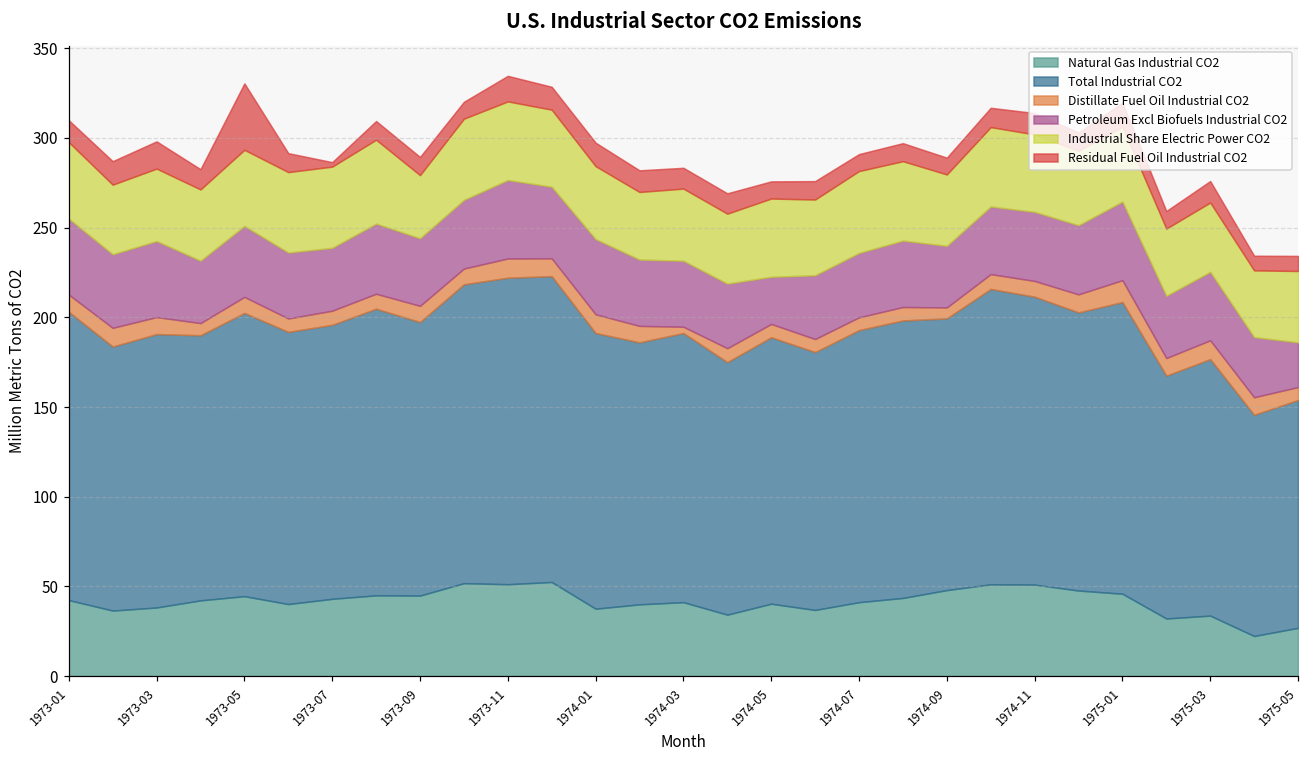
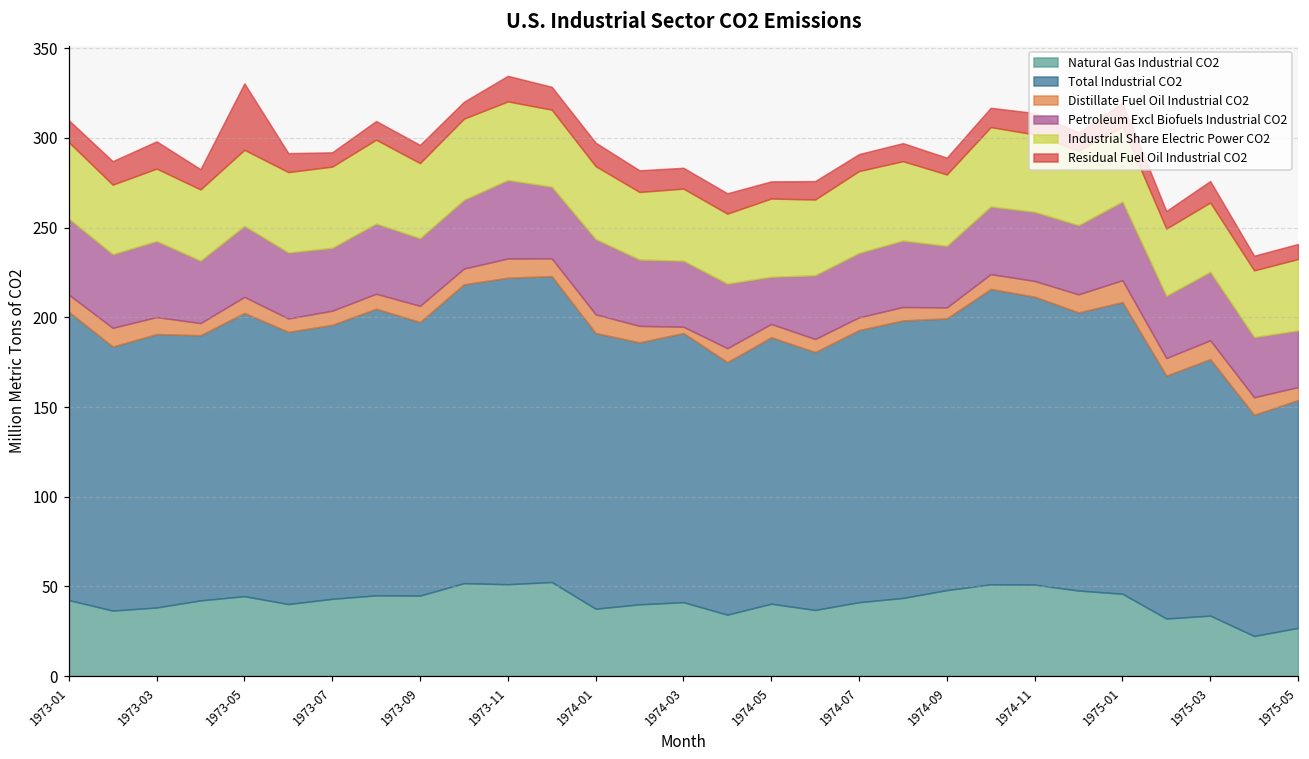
  {
    "Distillate Fuel Oil Industrial CO2": {
      "1973-01": 10,
      "1973-03": 9,
      "1973-05": 9,
      "1973-07": 8,
      "1973-09": 9,
      "1973-11": 11,
      "1974-01": 10,
      "1974-03": 4,
      "1974-05": 7,
      "1974-07": 7,
      "1974-09": 6,
      "1974-11": 9,
      "1975-01": 12,
      "1975-03": 11,
      "1975-05": 7
    },
    "Petroleum Excl Biofuels Industrial CO2": {
      "1973-01": 42,
      "1973-03": 42,
      "1973-05": 40,
      "1973-07": 35,
      "1973-09": 38,
      "1973-11": 44,
      "1974-01": 42,
      "1974-03": 37,
      "1974-05": 26,
      "1974-07": 36,
      "1974-09": 34,
      "1974-11": 38,
      "1975-01": 44,
      "1975-03": 38,
-     "1975-05": 25
+     "1975-05": 32
    },
    "Industrial Share Electric Power CO2": {
      "1973-01": 43,
      "1973-03": 40,
      "1973-05": 42,
      "1973-07": 45,
-     "1973-09": 35,
+     "1973-09": 42,
      "1973-11": 44,
      "1974-01": 41,
      "1974-03": 40,
      "1974-05": 44,
      "1974-07": 46,
      "1974-09": 40,
      "1975-03": 39,
      "1975-05": 40
    },
    "Residual Fuel Oil Industrial CO2": {
      "1973-01": 12,
      "1973-03": 15,
      "1973-05": 37,
-     "1973-07": 2,
+     "1973-07": 8,
      "1973-09": 10,
      "1973-11": 14,
      "1974-01": 13,
      "1974-03": 12,
      "1974-05": 10,
      "1974-07": 9,
      "1974-09": 9,
      "1975-03": 12,
      "1975-05": 8
    }
  }
